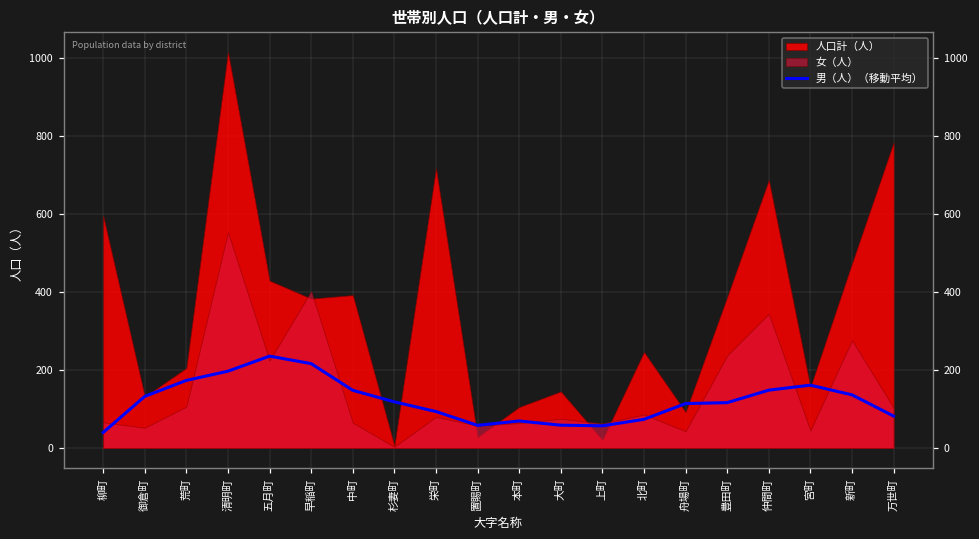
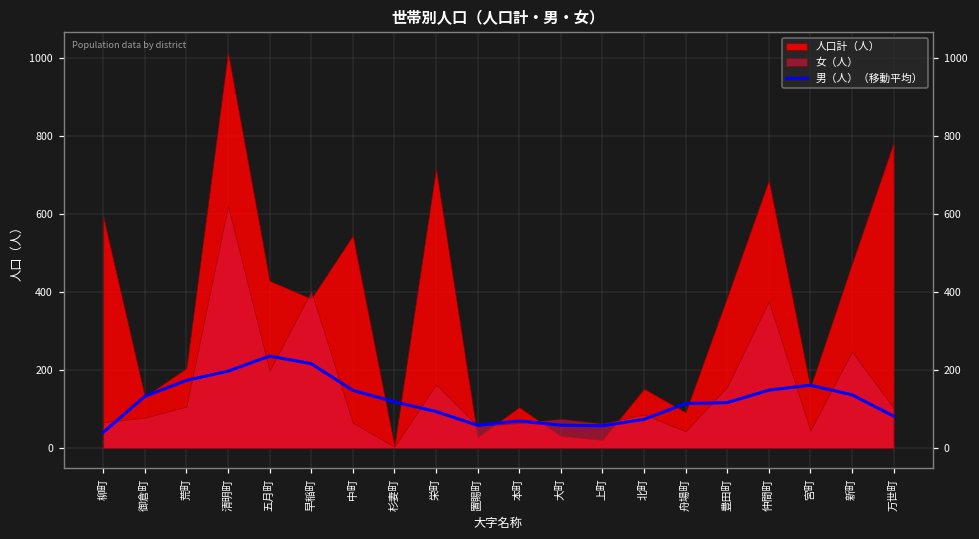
  {
    "男（人）（移動平均）": {
      "柳町": 40,
      "荒町": 170,
      "清明町": 200,
      "五月町": 240,
      "早稲町": 220,
      "中町": 150,
      "杉妻町": 120,
      "栄町": 90,
      "大町": 60,
      "北町": 70,
      "舟場町": 110,
      "豊田町": 120,
      "仲間町": 150,
      "新町": 140,
      "万世町": 80
    },
    "人口計（人）": {
      "柳町": 600,
      "荒町": 210,
      "清明町": 1020,
      "五月町": 430,
      "早稲町": 380,
-     "中町": 390,
+     "中町": 550,
      "栄町": 720,
      "置賜町": 30,
      "本町": 110,
-     "大町": 150,
+     "大町": 30,
      "上町": 20,
-     "北町": 250,
+     "北町": 150,
      "舟場町": 90,
      "豊田町": 390,
      "仲間町": 690,
      "新町": 470,
      "万世町": 780
    },
    "女（人）": {
      "柳町": 70,
-     "御倉町": 50,
+     "御倉町": 80,
      "荒町": 110,
-     "清明町": 550,
-     "五月町": 220,
+     "清明町": 620,
+     "五月町": 200,
      "早稲町": 400,
      "中町": 70,
-     "栄町": 80,
+     "栄町": 160,
      "大町": 80,
      "北町": 90,
      "舟場町": 40,
-     "豊田町": 240,
-     "仲間町": 340,
+     "豊田町": 160,
+     "仲間町": 380,
      "宮町": 50,
-     "新町": 280,
+     "新町": 250,
      "万世町": 100
    }
  }
